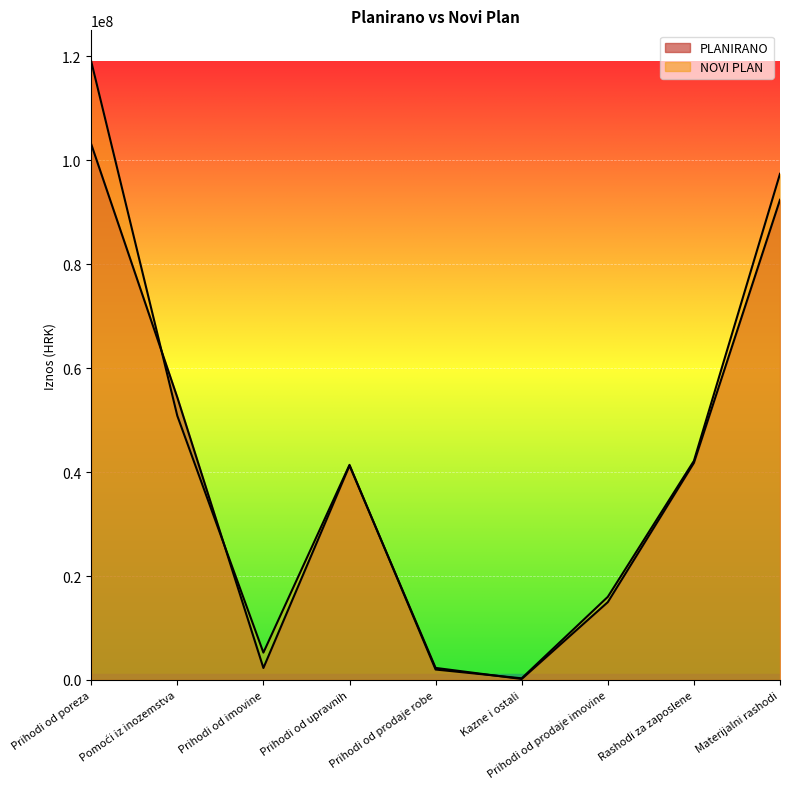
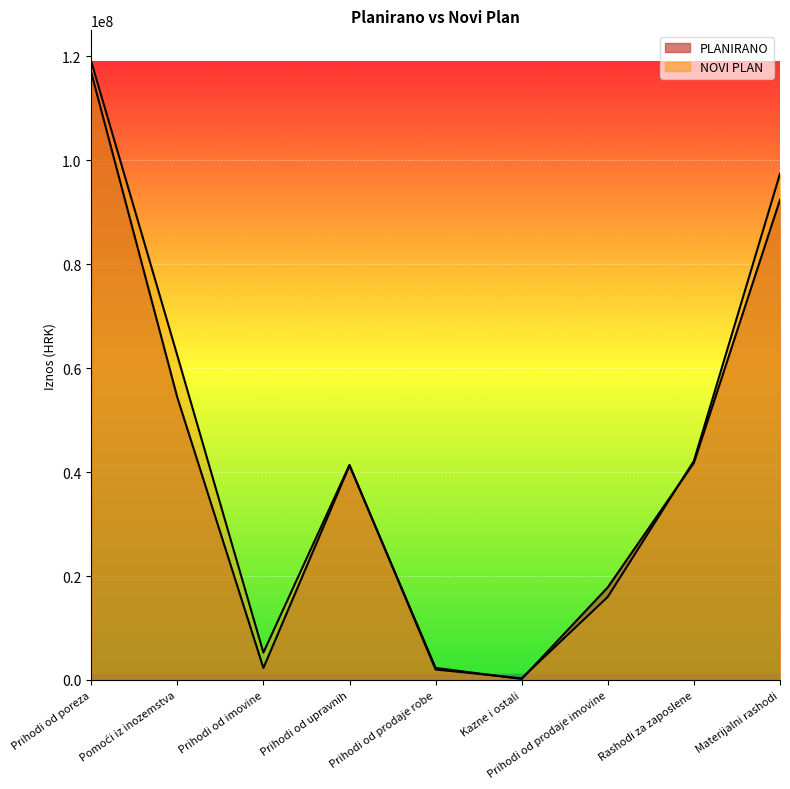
  {
    "PLANIRANO": {
-     "Prihodi od poreza": 103000000,
+     "Prihodi od poreza": 117000000,
      "Pomoći iz inozemstva": 54000000,
      "Prihodi od imovine": 2000000,
-     "Prihodi od prodaje imovine": 15000000,
+     "Prihodi od prodaje imovine": 18000000,
      "Materijalni rashodi": 92000000
    },
    "NOVI PLAN": {
      "Prihodi od poreza": 119000000,
-     "Pomoći iz inozemstva": 51000000,
+     "Pomoći iz inozemstva": 62000000,
      "Prihodi od imovine": 5000000,
      "Prihodi od prodaje imovine": 16000000,
      "Materijalni rashodi": 97000000
    }
  }
